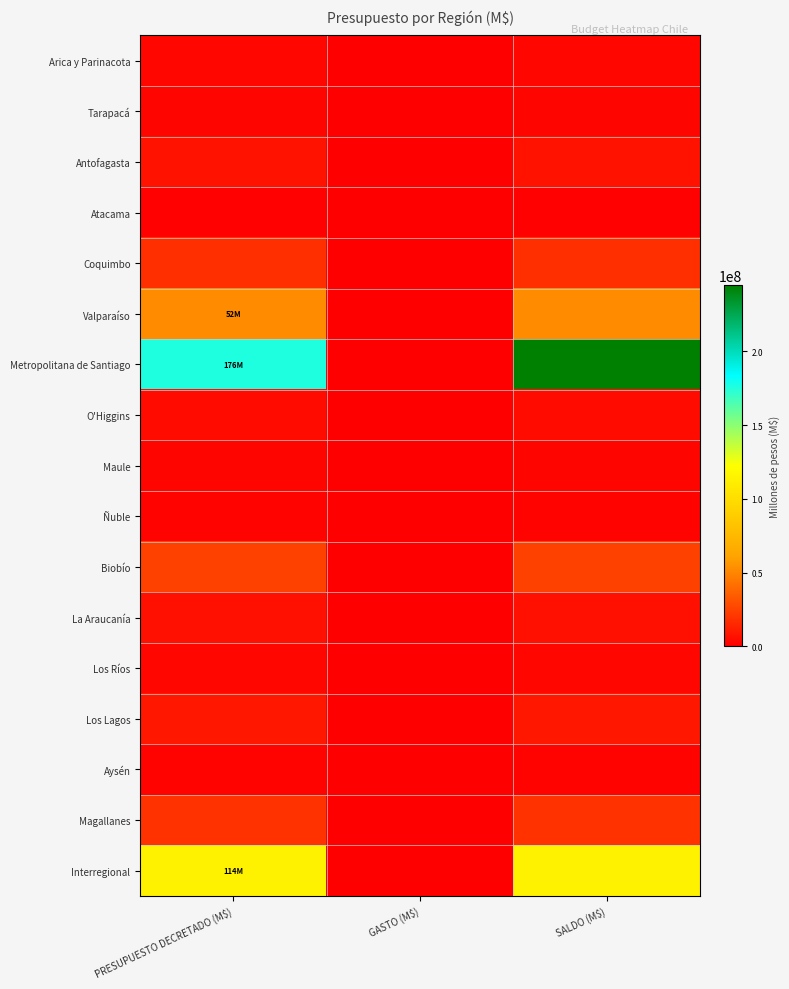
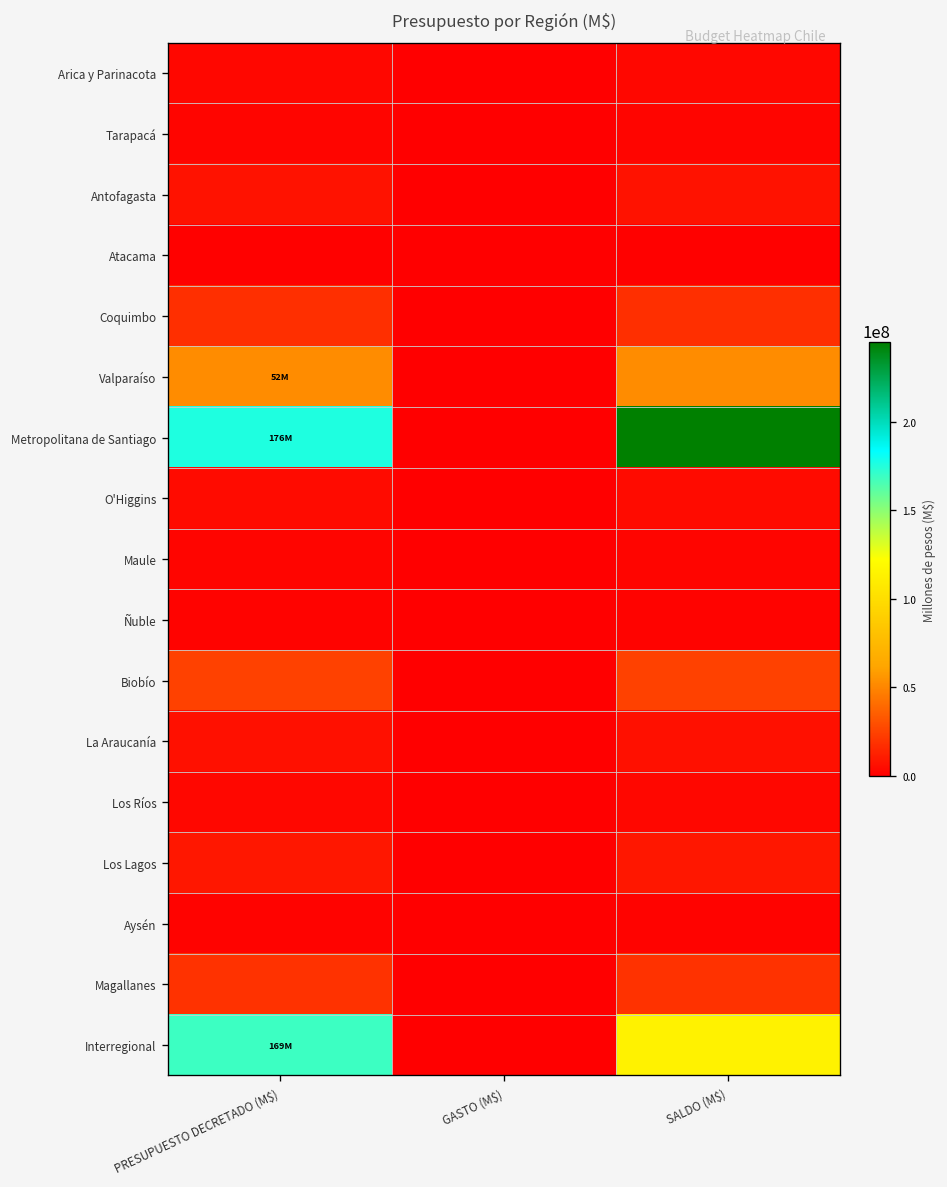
  {
    "Valparaíso": {
      "PRESUPUESTO DECRETADO (M$)": "52M"
    },
    "Metropolitana de Santiago": {
      "PRESUPUESTO DECRETADO (M$)": "176M"
    },
    "Interregional": {
-     "PRESUPUESTO DECRETADO (M$)": "114M"
+     "PRESUPUESTO DECRETADO (M$)": "169M"
    }
  }
